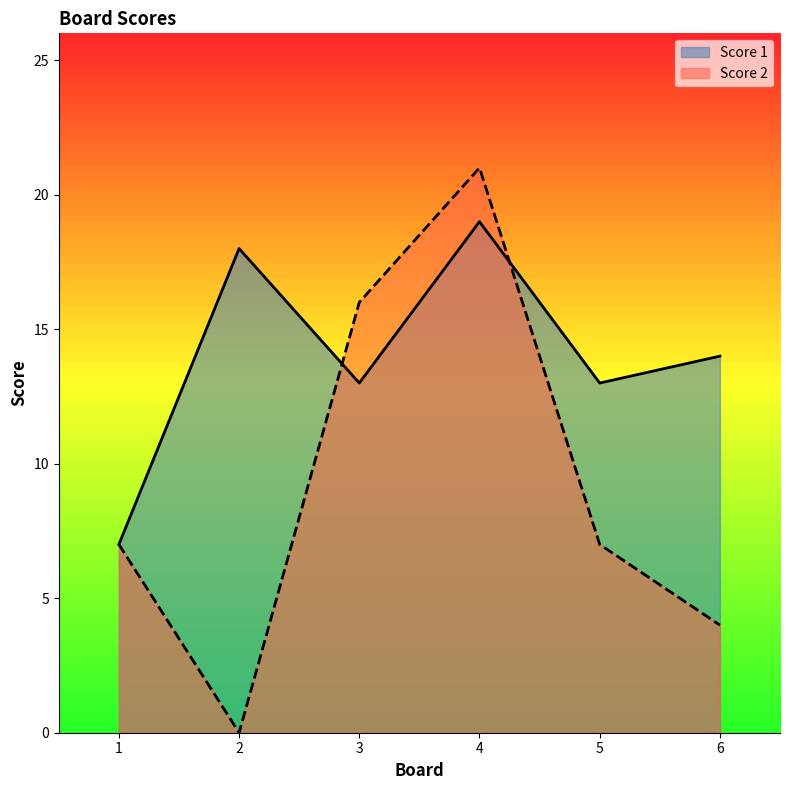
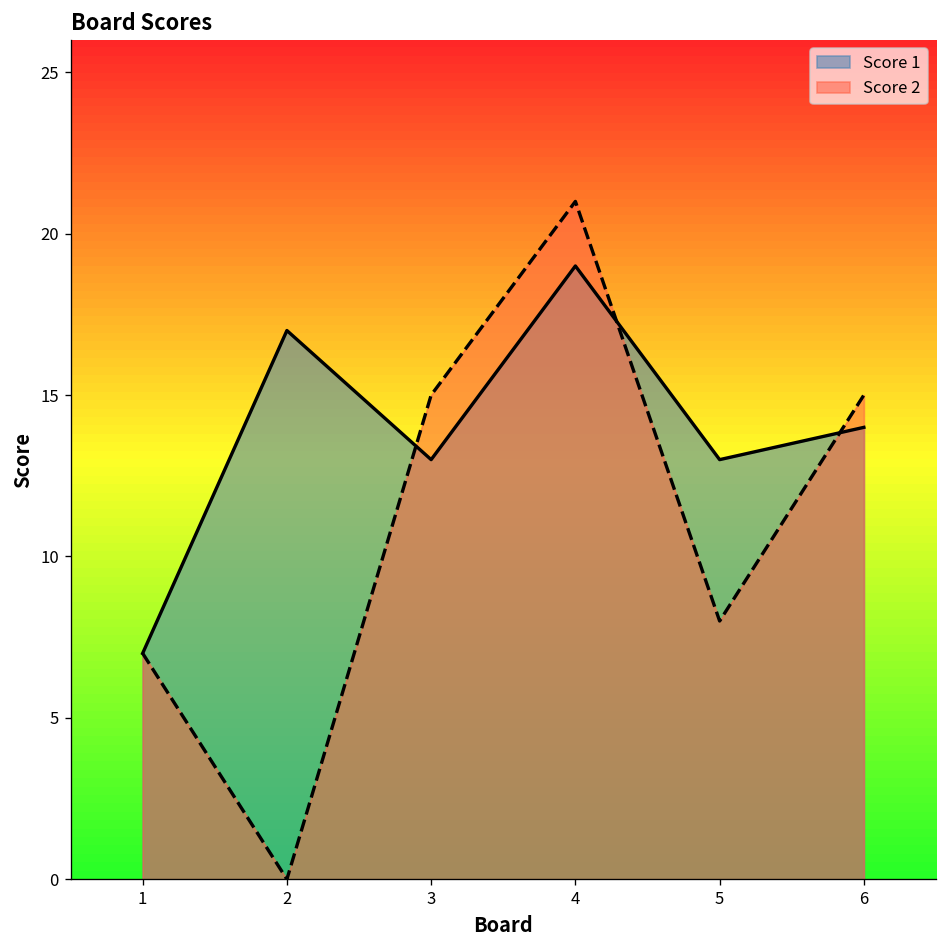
  {
    "Score 1": {
-     "2": 18,
+     "2": 17,
      "3": 13,
      "4": 19,
      "5": 13,
      "6": 14
    },
    "Score 2": {
      "2": 0,
-     "3": 16,
+     "3": 15,
      "4": 21,
-     "5": 7,
-     "6": 4
+     "5": 8,
+     "6": 15
    }
  }
